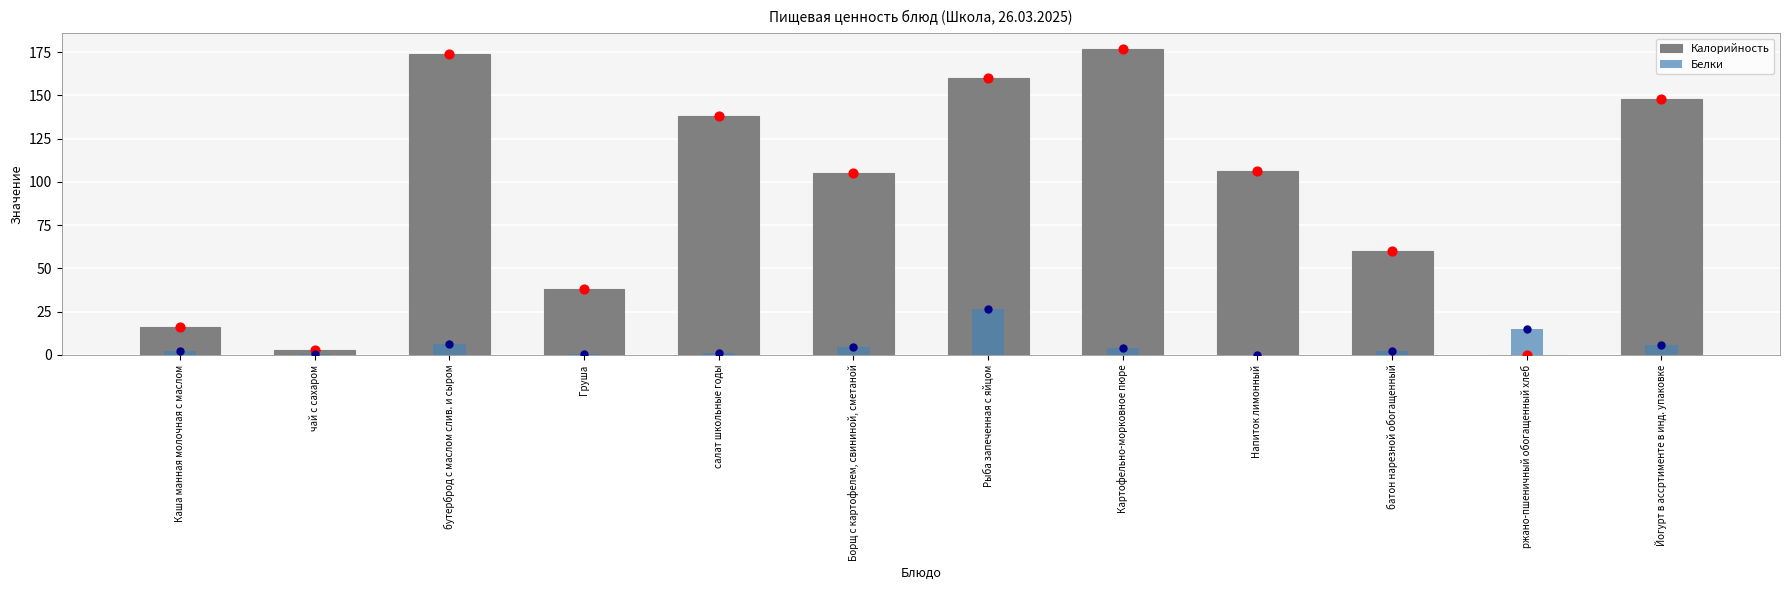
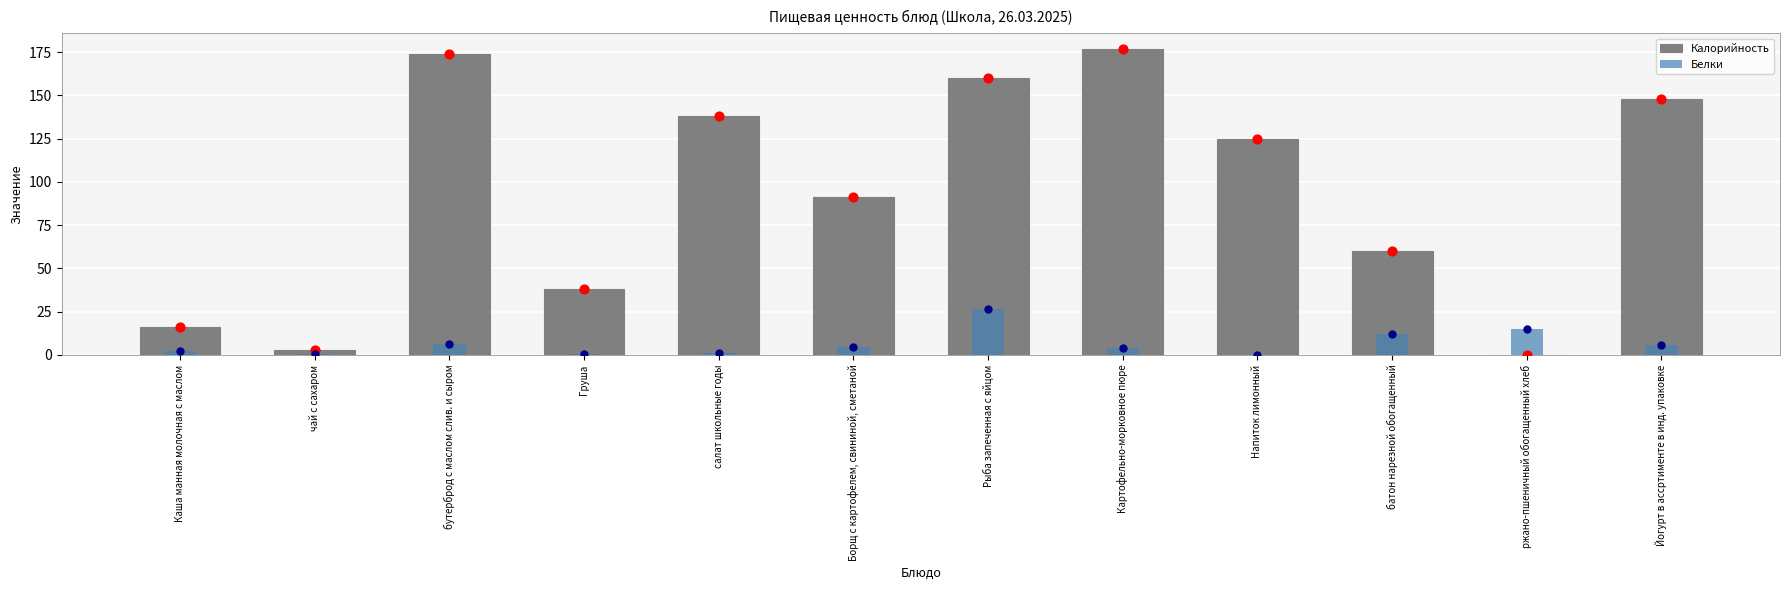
  {
    "Калорийность": {
      "Каша манная молочная с маслом": 16,
      "чай с сахаром": 3,
      "бутерброд с маслом слив. и сыром": 174,
      "Груша": 38,
      "салат школьные годы": 138,
-     "Борщ с картофелем, свининой, сметаной": 105,
+     "Борщ с картофелем, свининой, сметаной": 91,
      "Рыба запеченная с яйцом": 160,
      "Картофельно-морковное пюре": 177,
-     "Напиток лимонный": 106,
+     "Напиток лимонный": 125,
      "батон нарезной обогащенный": 60,
      "ржано-пшеничный обогащенный хлеб": 0,
      "Йогурт в ассртименте в инд. упаковке": 148
    },
    "Белки": {
-     "батон нарезной обогащенный": 2,
+     "батон нарезной обогащенный": 12,
      "ржано-пшеничный обогащенный хлеб": 15
    }
  }
